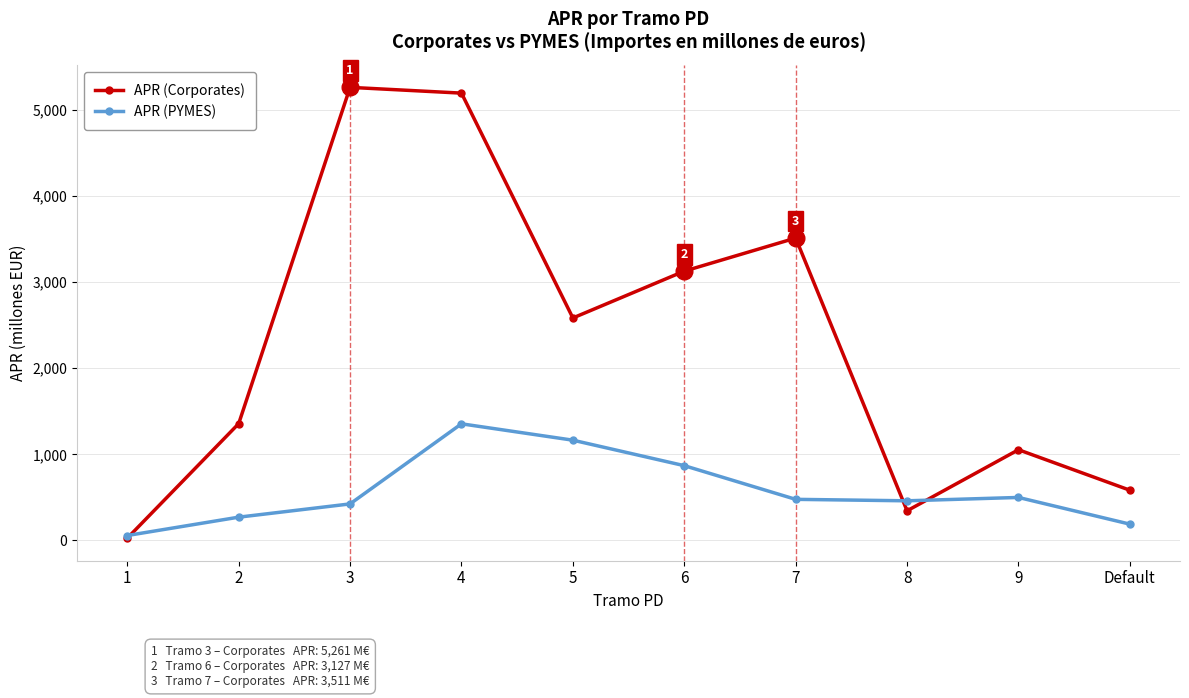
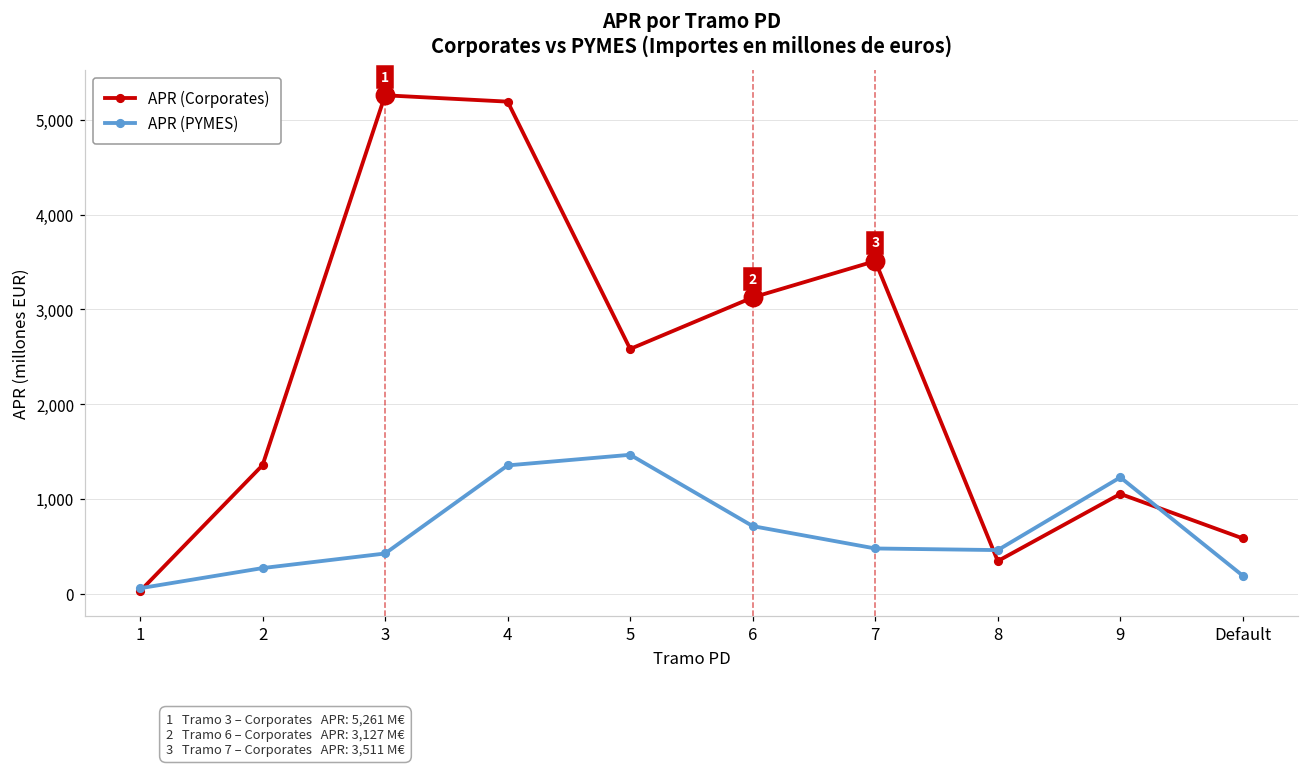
  {
    "APR (PYMES)": {
      "1": "100",
      "2": "300",
      "3": "400",
      "4": "1,400",
-     "5": "1,200",
-     "6": "900",
+     "5": "1,500",
+     "6": "700",
      "7": "500",
      "8": "500",
-     "9": "500",
+     "9": "1,200",
      "Default": "200"
    }
  }
